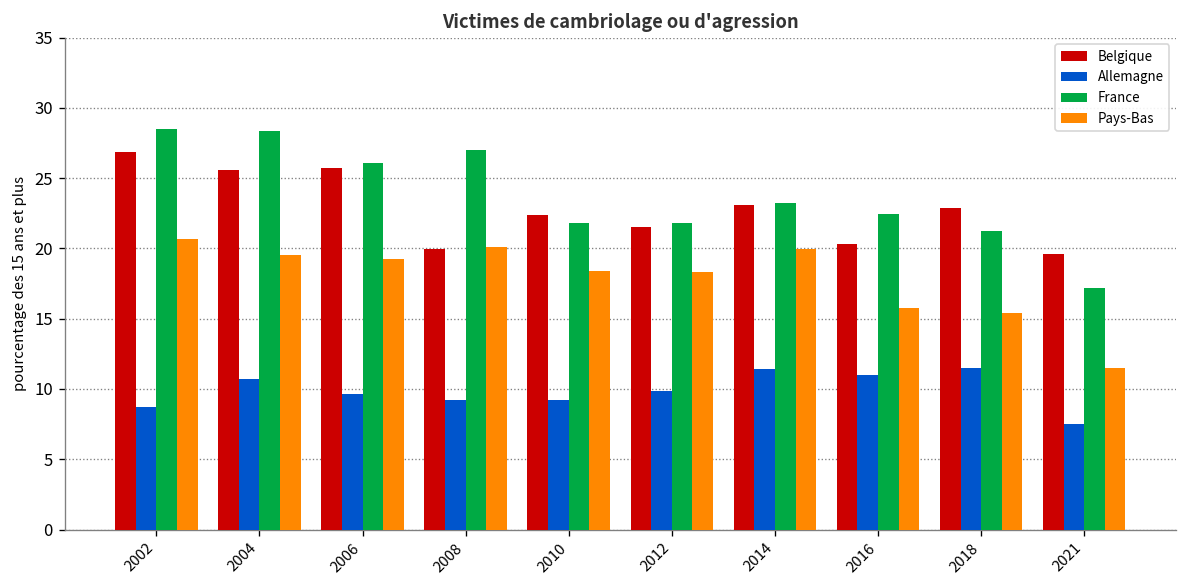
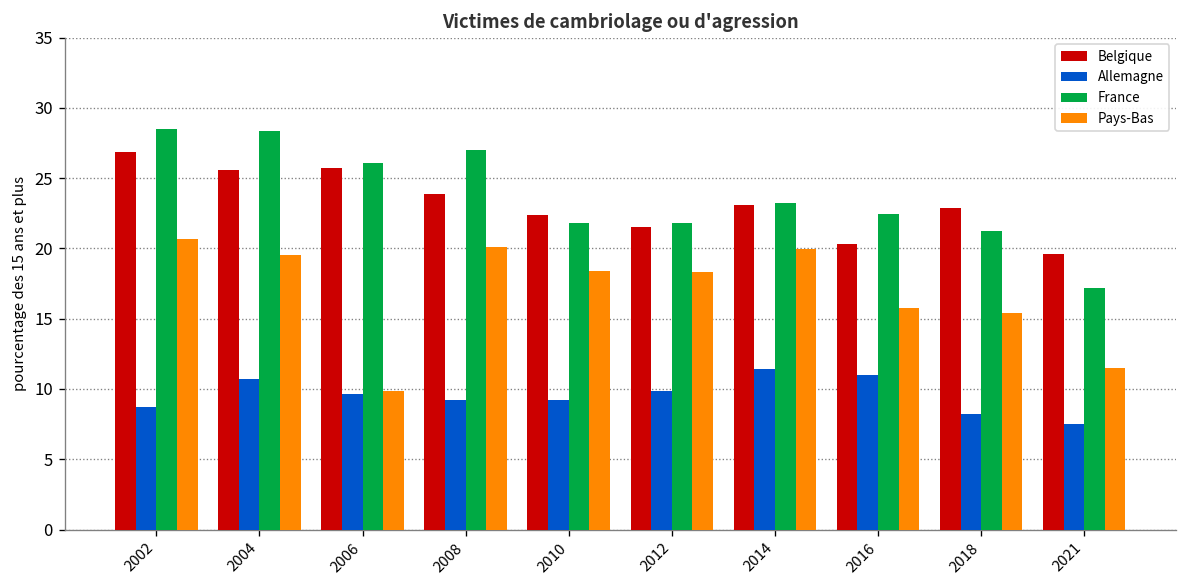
  {
    "Belgique": {
      "2002": 26.9,
      "2004": 25.6,
      "2006": 25.7,
-     "2008": 19.9,
+     "2008": 23.8,
      "2010": 22.4,
      "2012": 21.5,
      "2014": 23.1,
      "2016": 20.3,
      "2018": 22.9,
      "2021": 19.6
    },
    "Allemagne": {
      "2002": 8.7,
      "2004": 10.7,
      "2006": 9.6,
      "2008": 9.2,
      "2010": 9.2,
      "2012": 9.8,
      "2014": 11.4,
      "2016": 11.0,
-     "2018": 11.5,
+     "2018": 8.2,
      "2021": 7.5
    },
    "France": {
      "2002": 28.5,
      "2004": 28.4,
      "2006": 26.1,
      "2008": 27.0,
      "2010": 21.8,
      "2012": 21.8,
      "2014": 23.2,
      "2016": 22.4,
      "2018": 21.2,
      "2021": 17.2
    },
    "Pays-Bas": {
      "2002": 20.7,
      "2004": 19.5,
-     "2006": 19.2,
+     "2006": 9.9,
      "2008": 20.1,
      "2010": 18.4,
      "2012": 18.3,
      "2014": 20.0,
      "2016": 15.8,
      "2018": 15.4,
      "2021": 11.5
    }
  }
